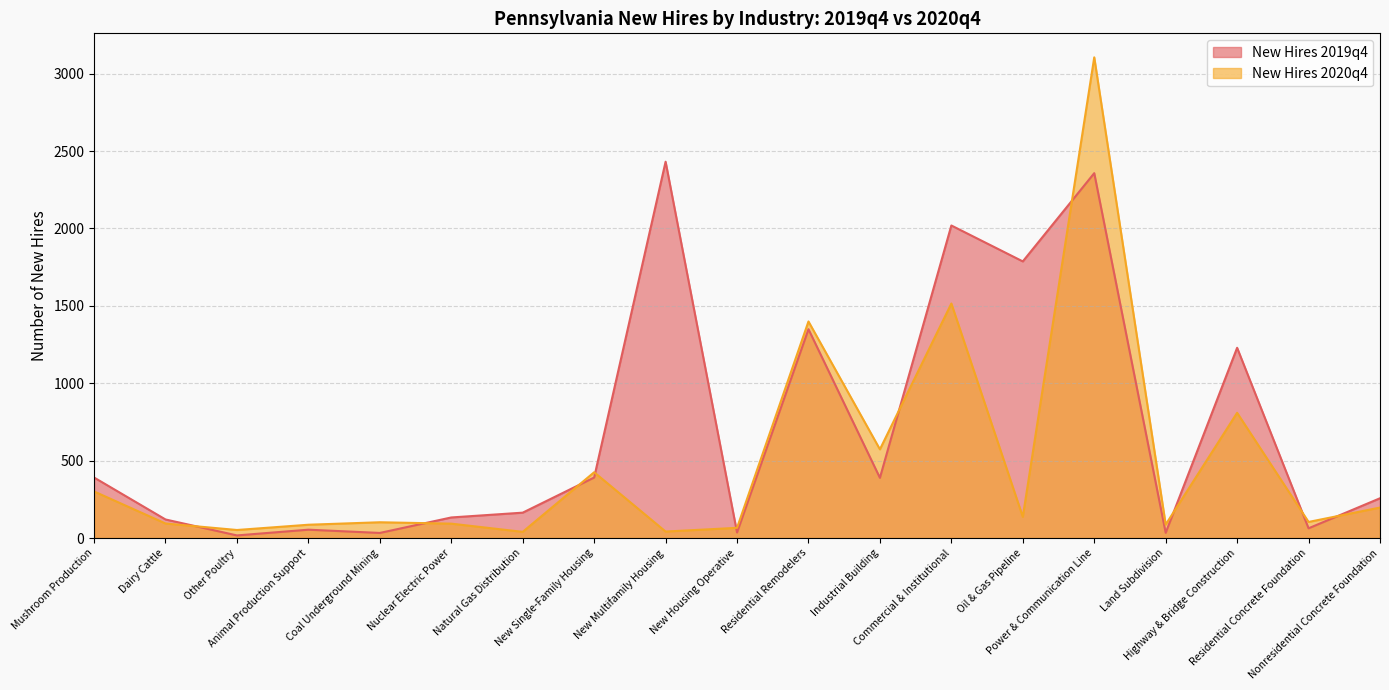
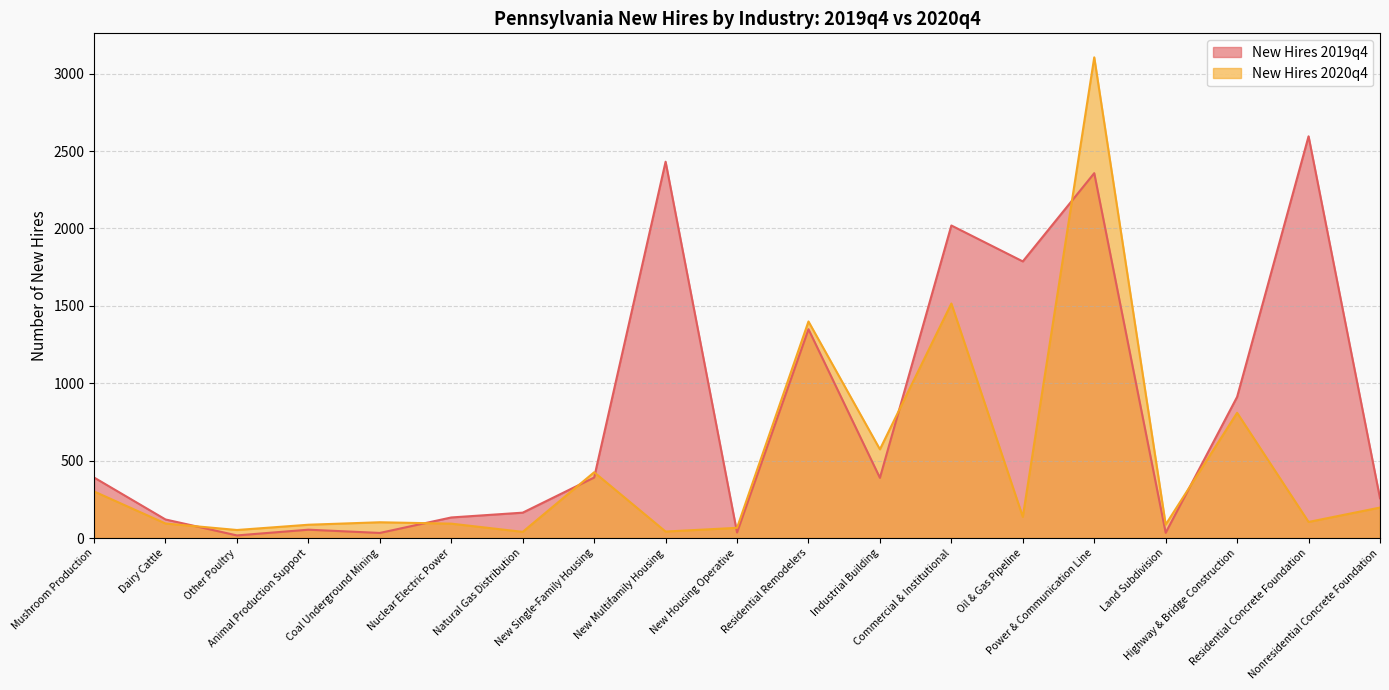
  {
    "New Hires 2019q4": {
      "Mushroom Production": 390,
      "Dairy Cattle": 120,
      "Other Poultry": 20,
      "Animal Production Support": 50,
      "Coal Underground Mining": 30,
      "Nuclear Electric Power": 130,
      "Natural Gas Distribution": 160,
      "New Single-Family Housing": 390,
      "New Multifamily Housing": 2430,
      "New Housing Operative": 40,
      "Residential Remodelers": 1350,
      "Industrial Building": 390,
      "Commercial & Institutional": 2020,
      "Oil & Gas Pipeline": 1790,
      "Power & Communication Line": 2360,
      "Land Subdivision": 30,
-     "Highway & Bridge Construction": 1230,
-     "Residential Concrete Foundation": 60,
+     "Highway & Bridge Construction": 910,
+     "Residential Concrete Foundation": 2600,
      "Nonresidential Concrete Foundation": 260
    },
    "New Hires 2020q4": {
      "Mushroom Production": 300,
      "Dairy Cattle": 90,
      "Other Poultry": 50,
      "Animal Production Support": 90,
      "Coal Underground Mining": 100,
      "Nuclear Electric Power": 90,
      "Natural Gas Distribution": 40,
      "New Single-Family Housing": 430,
      "New Multifamily Housing": 40,
      "New Housing Operative": 70,
      "Residential Remodelers": 1400,
      "Industrial Building": 570,
      "Commercial & Institutional": 1520,
      "Oil & Gas Pipeline": 140,
      "Power & Communication Line": 3110,
      "Land Subdivision": 90,
      "Highway & Bridge Construction": 810,
      "Residential Concrete Foundation": 100,
      "Nonresidential Concrete Foundation": 200
    }
  }
